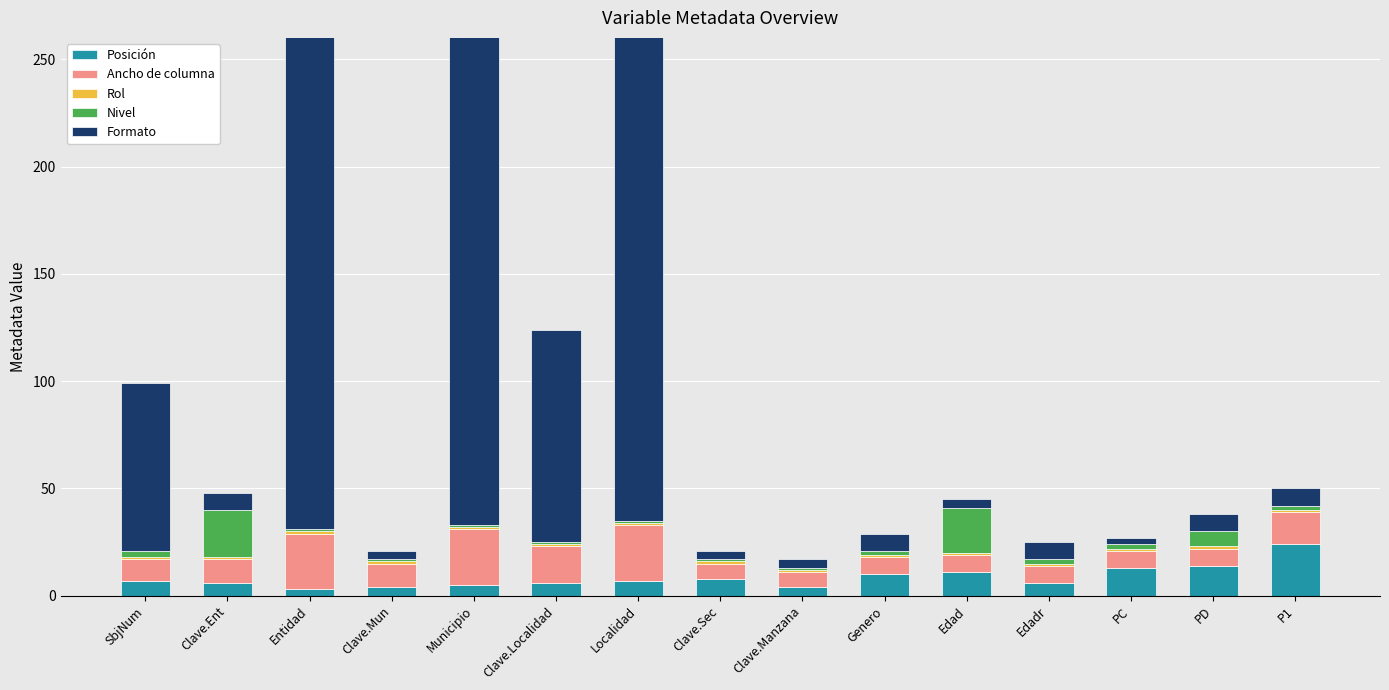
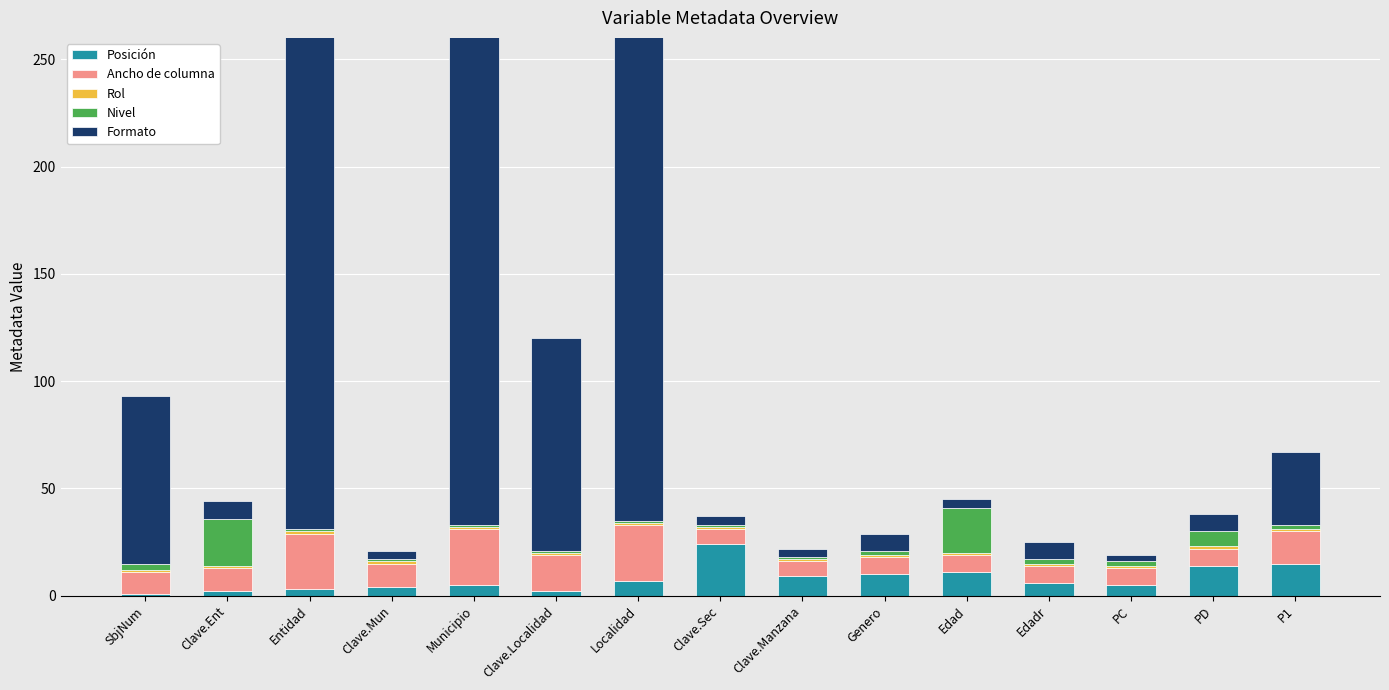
  {
    "Posición": {
-     "SbjNum": 7,
-     "Clave.Ent": 6,
+     "SbjNum": 1,
+     "Clave.Ent": 2,
      "Entidad": 3,
      "Clave.Mun": 4,
      "Municipio": 5,
-     "Clave.Localidad": 6,
+     "Clave.Localidad": 2,
      "Localidad": 7,
-     "Clave.Sec": 8,
-     "Clave.Manzana": 4,
+     "Clave.Sec": 24,
+     "Clave.Manzana": 9,
      "Genero": 10,
      "Edad": 11,
      "Edadr": 6,
-     "PC": 13,
+     "PC": 5,
      "PD": 14,
-     "P1": 24
+     "P1": 15
    },
    "Ancho de columna": {
      "SbjNum": 10,
      "Clave.Ent": 11,
      "Entidad": 26,
      "Clave.Mun": 11,
      "Municipio": 26,
      "Clave.Localidad": 17,
      "Localidad": 26,
      "Clave.Sec": 7,
      "Clave.Manzana": 7,
      "Genero": 8,
      "Edad": 8,
      "Edadr": 8,
      "PC": 8,
      "PD": 8,
      "P1": 15
    },
    "Nivel": {
      "SbjNum": 3,
      "Clave.Ent": 22,
      "Genero": 2,
      "Edad": 21,
      "Edadr": 2,
      "PC": 2,
      "PD": 7,
      "P1": 2
    },
    "Formato": {
      "SbjNum": 78,
      "Clave.Ent": 8,
      "Clave.Mun": 4,
      "Clave.Localidad": 99,
      "Clave.Sec": 4,
      "Clave.Manzana": 4,
      "Genero": 8,
      "Edad": 4,
      "Edadr": 8,
      "PC": 3,
      "PD": 8,
-     "P1": 8
+     "P1": 34
    }
  }
